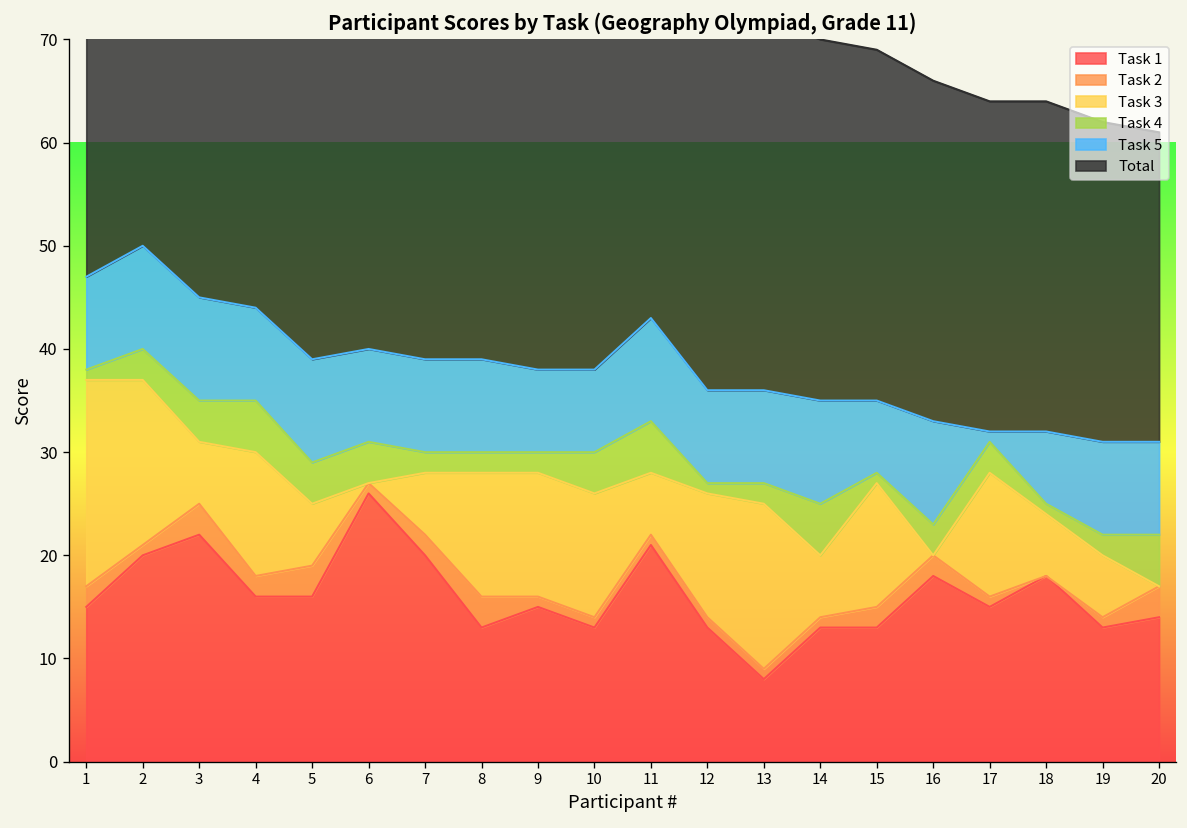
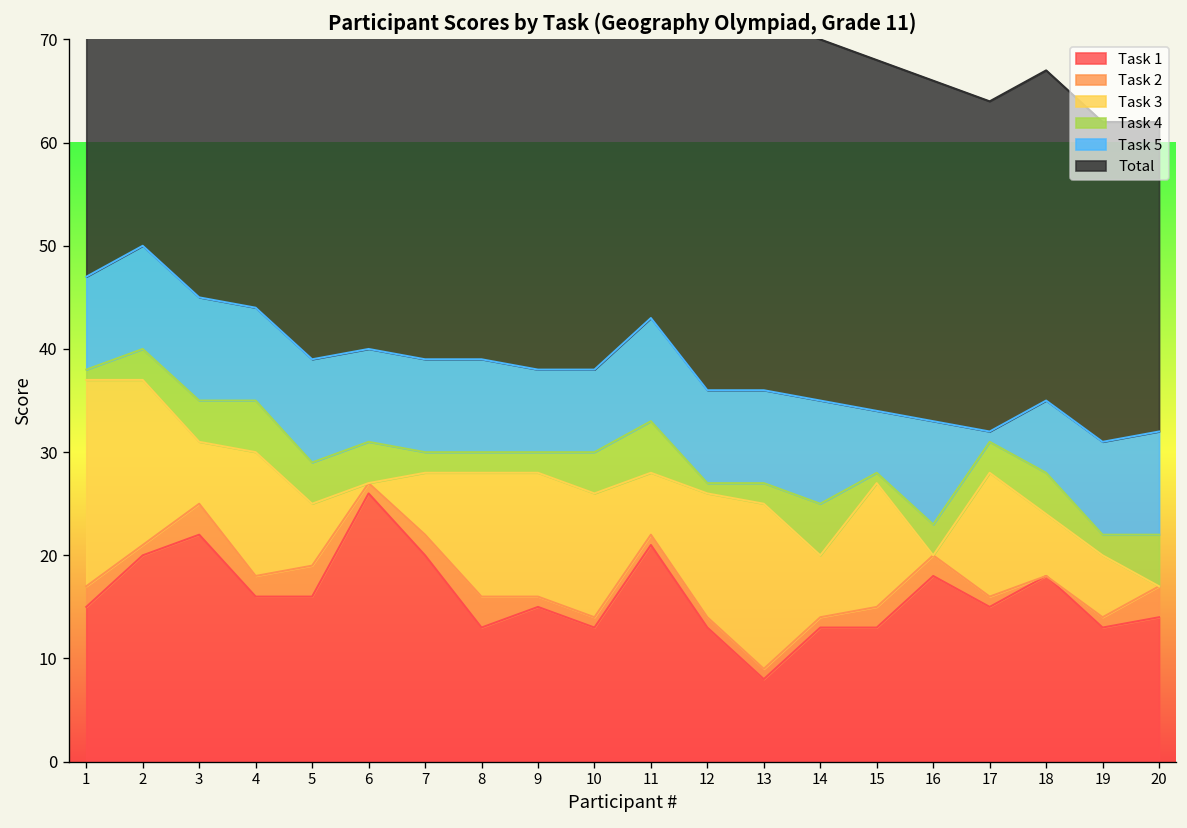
  {
    "Task 1": {
      "1": 15,
      "2": 20,
      "3": 22,
      "4": 16,
      "5": 16,
      "6": 26,
      "7": 20,
      "8": 13,
      "9": 15,
      "10": 13,
      "11": 21,
      "12": 13,
      "13": 8,
      "14": 13,
      "15": 13,
      "16": 18,
      "17": 15,
      "19": 13,
      "20": 14
    },
    "Task 2": {
      "1": 2,
      "2": 1,
      "3": 3,
      "4": 2,
      "5": 3,
      "7": 2,
      "8": 3,
      "9": 1,
      "10": 1,
      "11": 1,
      "12": 1,
      "13": 1,
      "14": 1,
      "15": 2,
      "17": 1,
      "19": 1
    },
    "Task 3": {
      "1": 20,
      "2": 16,
      "3": 6,
      "4": 12,
      "5": 6,
      "7": 6,
      "8": 12,
      "9": 12,
      "10": 12,
      "11": 6,
      "12": 12,
      "13": 16,
      "14": 6,
      "15": 12,
      "17": 12,
      "18": 6,
      "19": 6
    },
    "Task 4": {
      "1": 1,
      "2": 3,
      "3": 4,
      "4": 5,
      "5": 4,
      "6": 4,
      "7": 2,
      "8": 2,
      "9": 2,
      "10": 4,
      "11": 5,
      "12": 1,
      "13": 2,
      "14": 5,
      "15": 1,
      "16": 3,
      "17": 3,
-     "18": 1,
+     "18": 4,
      "19": 2,
      "20": 5
    },
    "Task 5": {
      "1": 9,
      "2": 10,
      "3": 10,
      "4": 9,
      "5": 10,
      "6": 9,
      "7": 9,
      "8": 9,
      "9": 8,
      "10": 8,
      "11": 10,
      "12": 9,
      "13": 9,
      "14": 10,
-     "15": 7,
+     "15": 6,
      "16": 10,
      "17": 1,
      "18": 7,
      "19": 9,
-     "20": 9
+     "20": 10
    },
    "Total": {
      "14": 35,
      "15": 34,
      "16": 33,
      "17": 32,
      "18": 32
    }
  }
